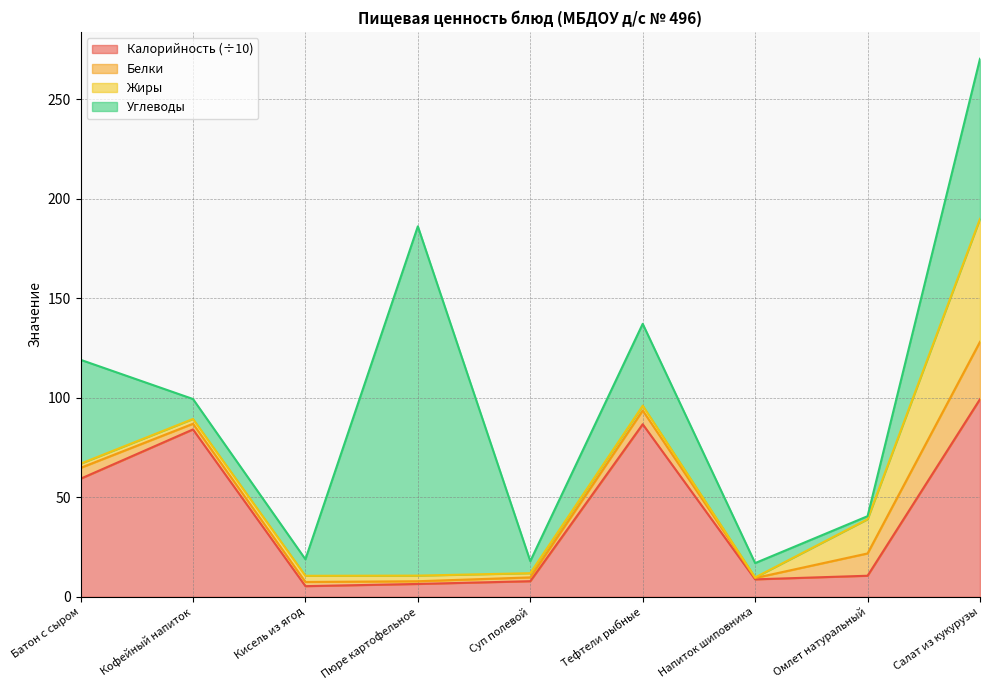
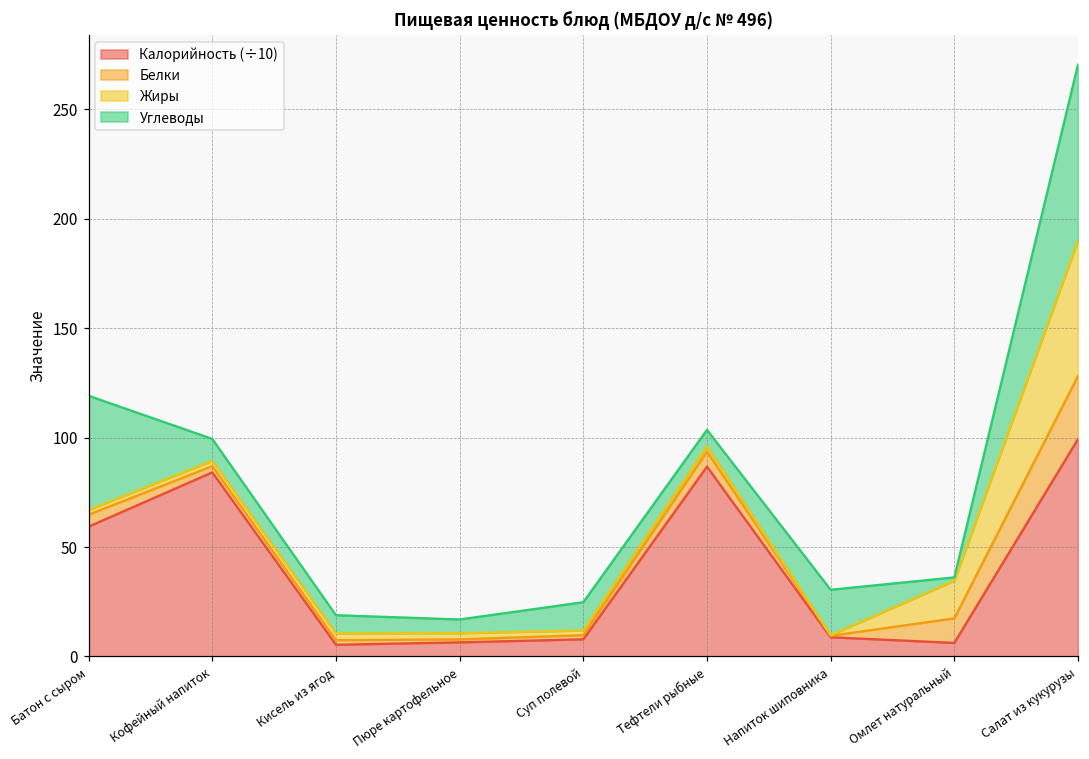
  {
    "Калорийность (÷10)": {
      "Батон с сыром": 59,
      "Кофейный напиток": 84,
      "Кисель из ягод": 5,
      "Пюре картофельное": 6,
      "Суп полевой": 8,
      "Тефтели рыбные": 87,
-     "Омлет натуральный": 11,
+     "Омлет натуральный": 6,
      "Салат из кукурузы": 99
    },
    "Углеводы": {
      "Батон с сыром": 52,
      "Кофейный напиток": 10,
      "Кисель из ягод": 8,
-     "Пюре картофельное": 175,
-     "Суп полевой": 6,
-     "Тефтели рыбные": 41,
-     "Напиток шиповника": 7,
+     "Пюре картофельное": 6,
+     "Суп полевой": 13,
+     "Тефтели рыбные": 7,
+     "Напиток шиповника": 21,
      "Омлет натуральный": 2,
      "Салат из кукурузы": 80
    }
  }
